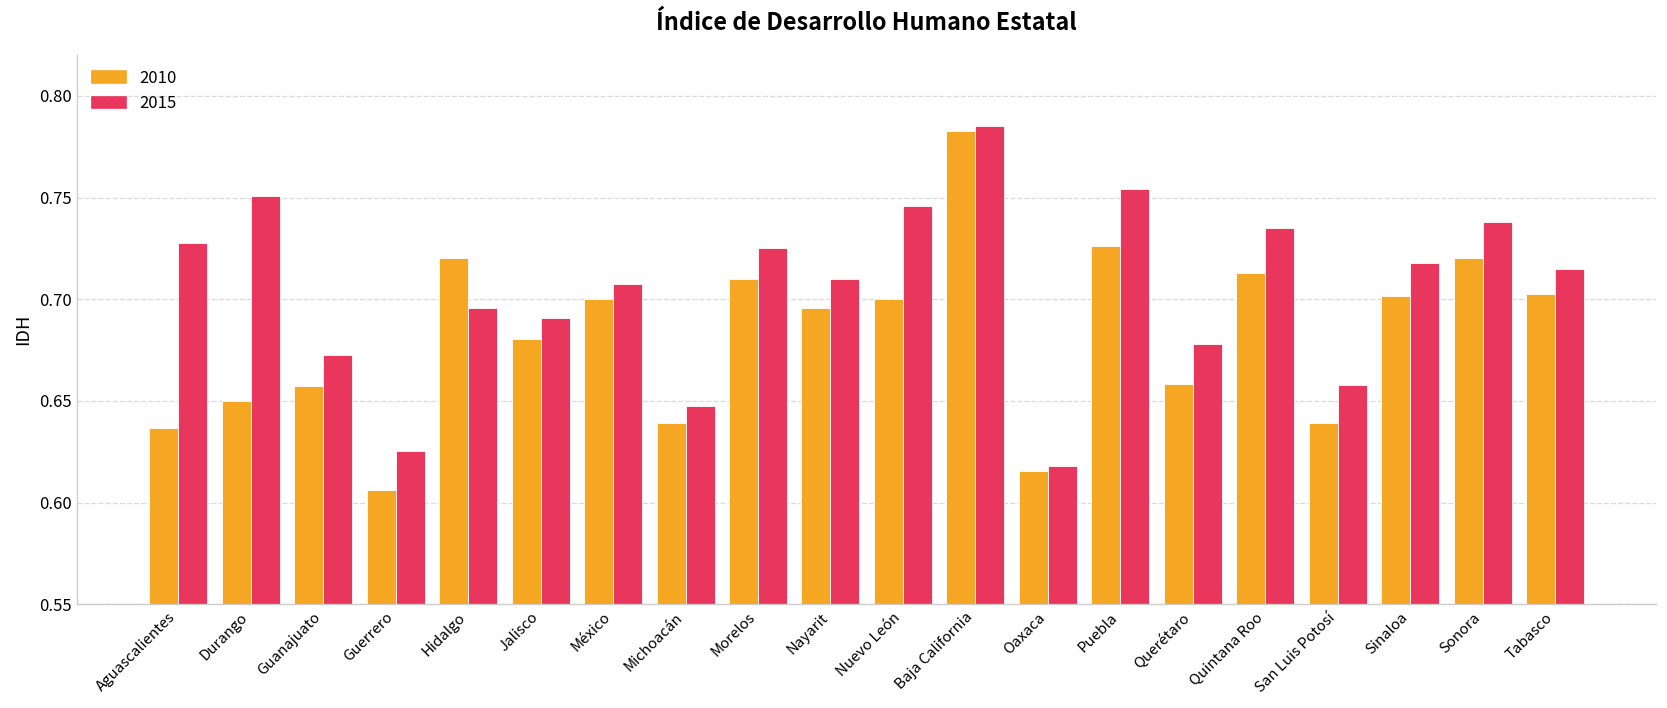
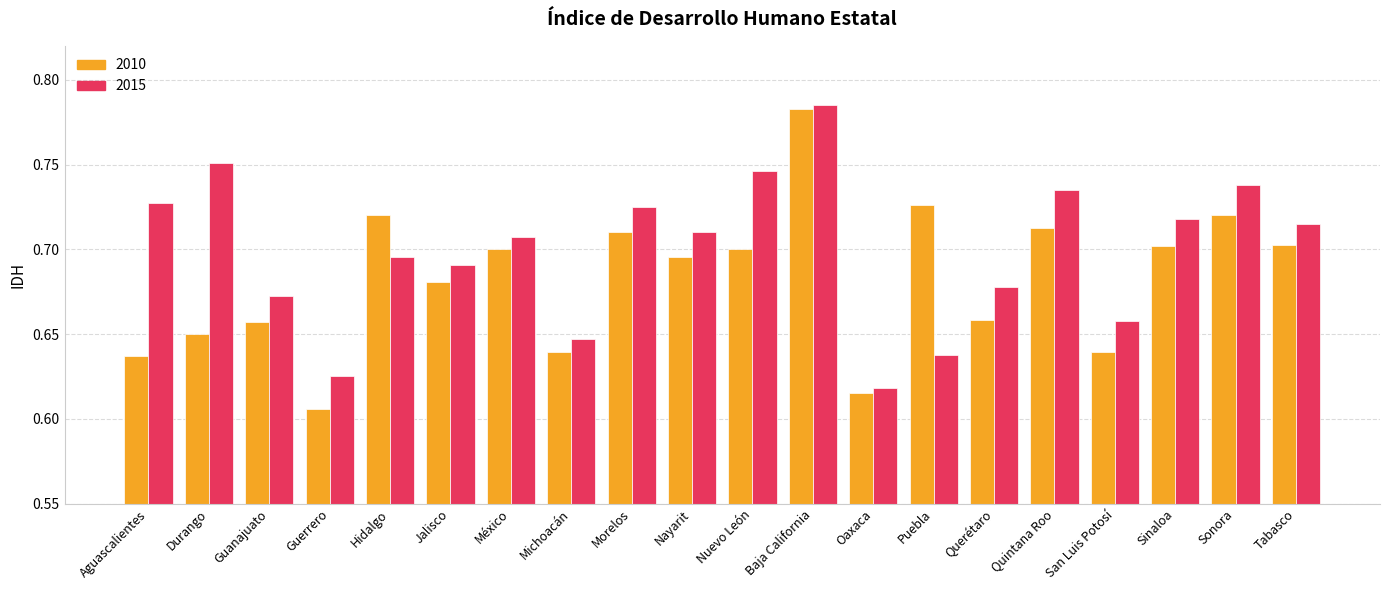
  {
    "2010": {
      "Aguascalientes": 0.637,
      "Durango": 0.650,
      "Guanajuato": 0.657,
      "Guerrero": 0.606,
      "Hidalgo": 0.720,
      "Jalisco": 0.681,
      "México": 0.700,
      "Michoacán": 0.639,
      "Morelos": 0.710,
      "Nayarit": 0.696,
      "Nuevo León": 0.700,
      "Baja California": 0.783,
      "Oaxaca": 0.615,
      "Puebla": 0.726,
      "Querétaro": 0.658,
      "Quintana Roo": 0.713,
      "San Luis Potosí": 0.639,
      "Sinaloa": 0.702,
      "Sonora": 0.720,
      "Tabasco": 0.703
    },
    "2015": {
      "Aguascalientes": 0.728,
      "Durango": 0.751,
      "Guanajuato": 0.673,
      "Guerrero": 0.625,
      "Hidalgo": 0.696,
      "Jalisco": 0.691,
      "México": 0.708,
      "Michoacán": 0.647,
      "Morelos": 0.725,
      "Nayarit": 0.710,
      "Nuevo León": 0.746,
      "Baja California": 0.785,
      "Oaxaca": 0.618,
-     "Puebla": 0.754,
+     "Puebla": 0.638,
      "Querétaro": 0.678,
      "Quintana Roo": 0.735,
      "San Luis Potosí": 0.658,
      "Sinaloa": 0.718,
      "Sonora": 0.738,
      "Tabasco": 0.715
    }
  }
